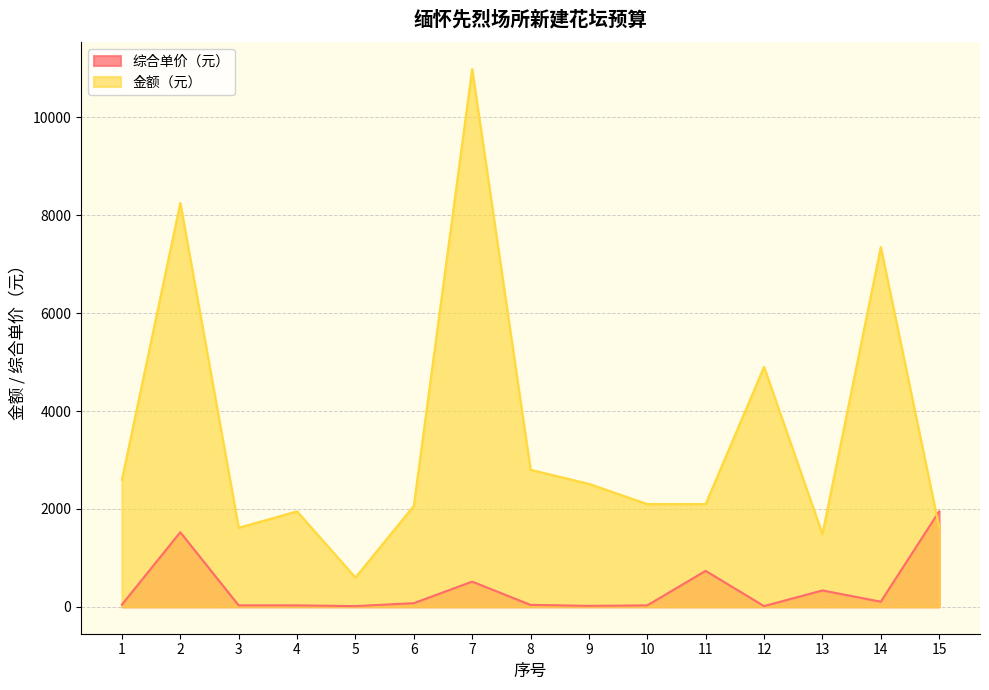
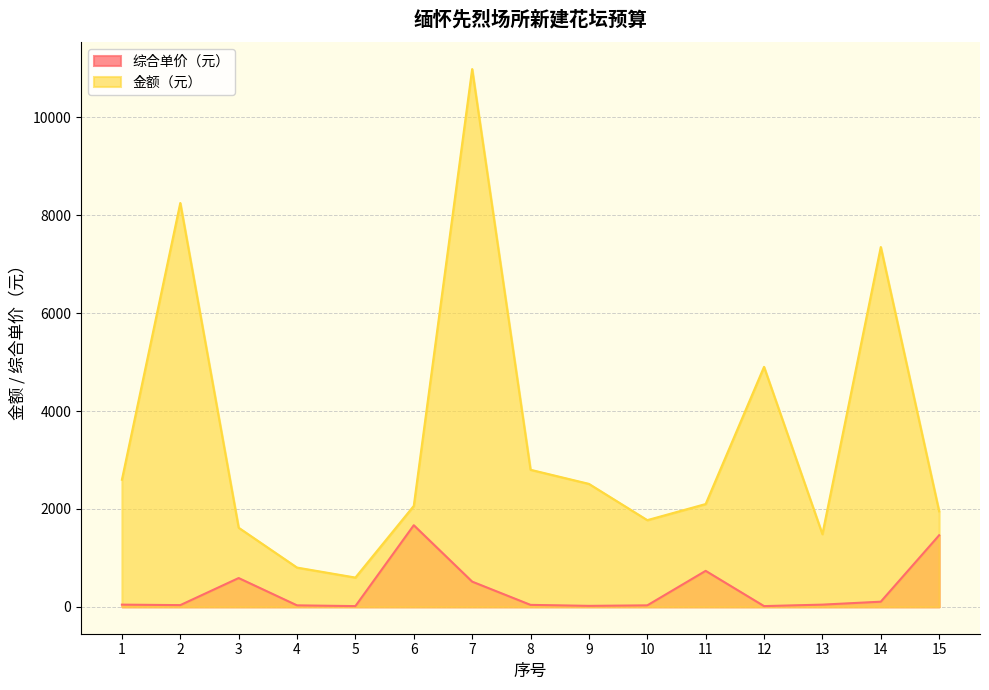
  {
    "综合单价（元）": {
      "1": 0,
-     "2": 1500,
-     "3": 0,
+     "2": 0,
+     "3": 600,
      "4": 0,
      "5": 0,
-     "6": 100,
+     "6": 1700,
      "7": 500,
      "8": 0,
      "9": 0,
      "10": 0,
      "11": 700,
      "12": 0,
-     "13": 300,
+     "13": 0,
      "14": 100,
-     "15": 2000
+     "15": 1500
    },
    "金额（元）": {
      "1": 2600,
      "2": 8300,
      "3": 1600,
-     "4": 2000,
+     "4": 800,
      "5": 600,
      "6": 2100,
      "7": 11000,
      "8": 2800,
      "9": 2500,
-     "10": 2100,
+     "10": 1800,
      "11": 2100,
      "12": 4900,
      "13": 1500,
      "14": 7400,
-     "15": 1600
+     "15": 2000
    }
  }
